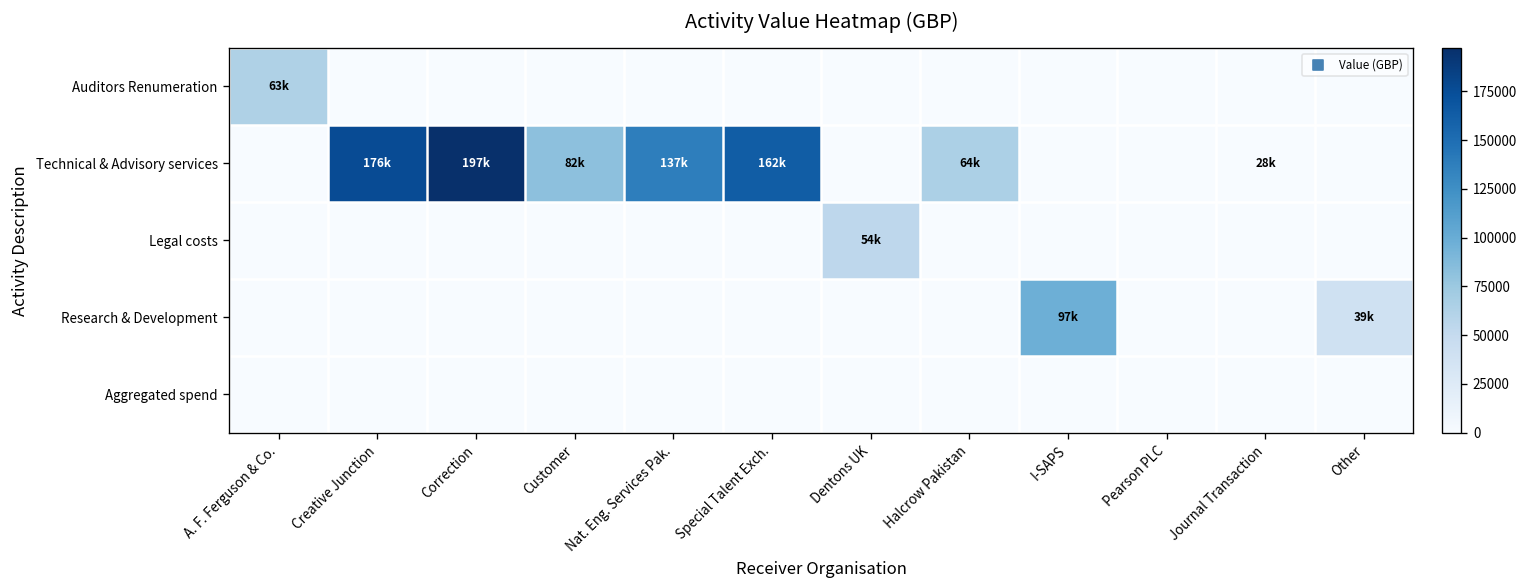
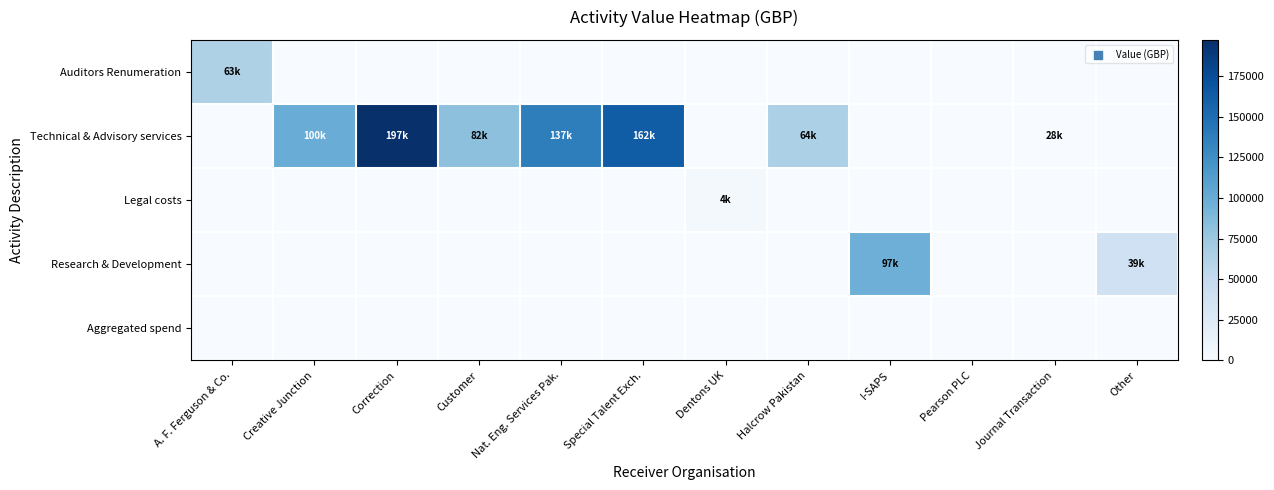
  {
    "Auditors Renumeration": {
      "A. F. Ferguson & Co.": "63k"
    },
    "Technical & Advisory services": {
-     "Creative Junction": "176k",
+     "Creative Junction": "100k",
      "Correction": "197k",
      "Customer": "82k",
      "Nat. Eng. Services Pak.": "137k",
      "Special Talent Exch.": "162k",
      "Halcrow Pakistan": "64k",
      "Journal Transaction": "28k"
    },
    "Legal costs": {
-     "Dentons UK": "54k"
+     "Dentons UK": "4k"
    },
    "Research & Development": {
      "I-SAPS": "97k",
      "Other": "39k"
    }
  }
